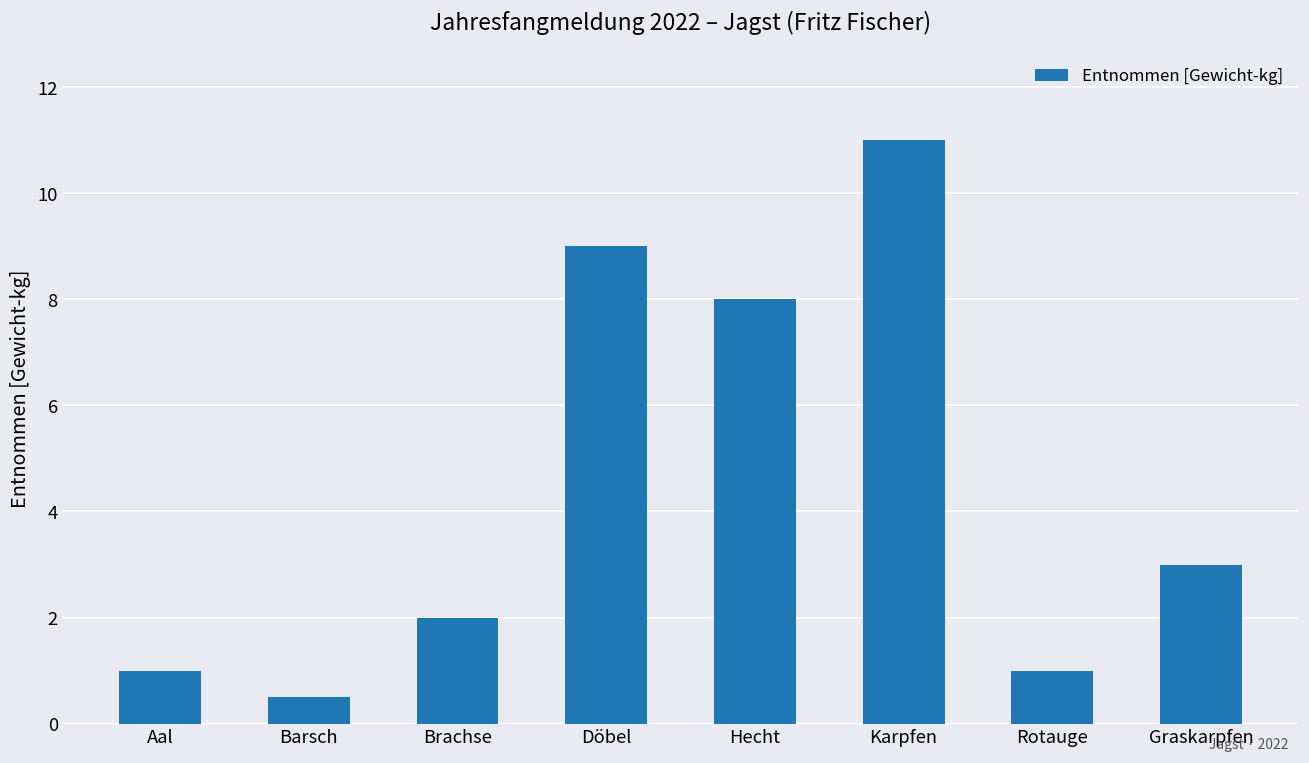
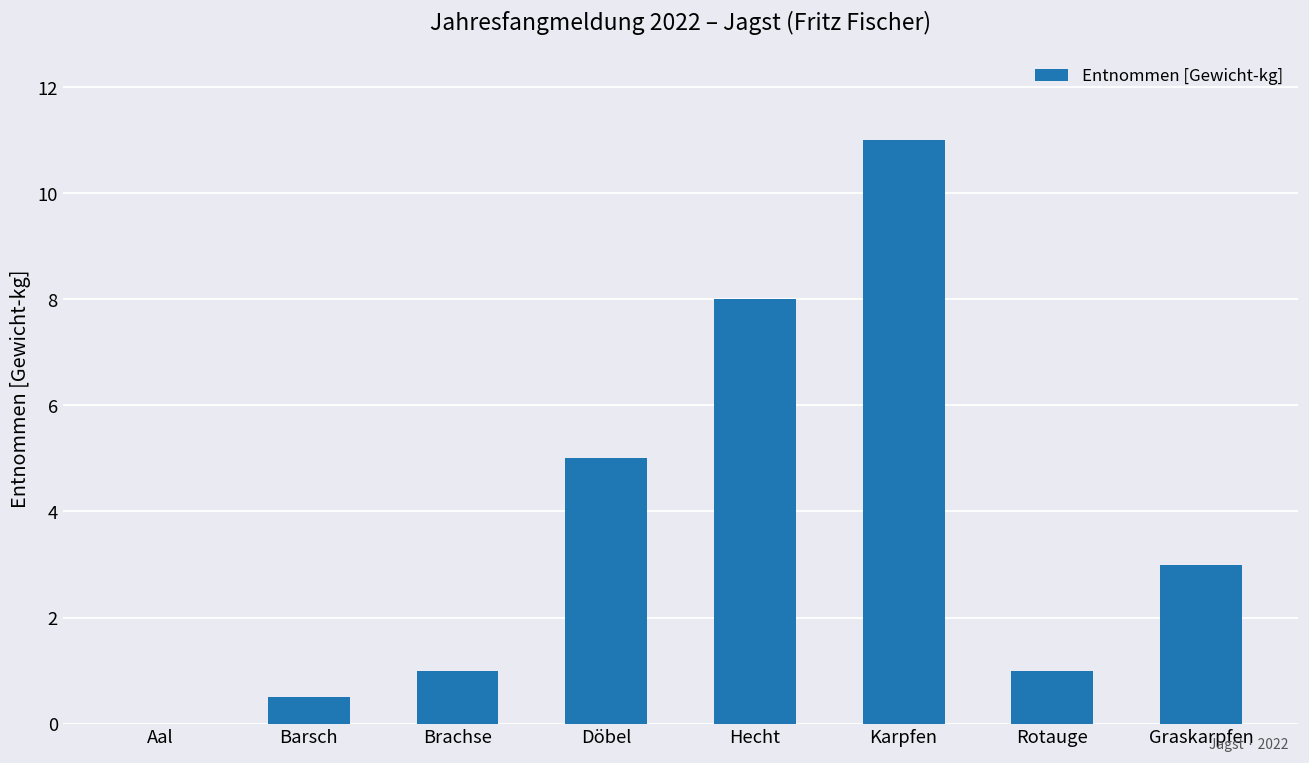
  {
-   "Aal": 1,
+   "Aal": 0,
    "Barsch": 0.5,
-   "Brachse": 2,
-   "Döbel": 9,
+   "Brachse": 1,
+   "Döbel": 5,
    "Hecht": 8,
    "Karpfen": 11,
    "Rotauge": 1,
    "Graskarpfen": 3
  }
